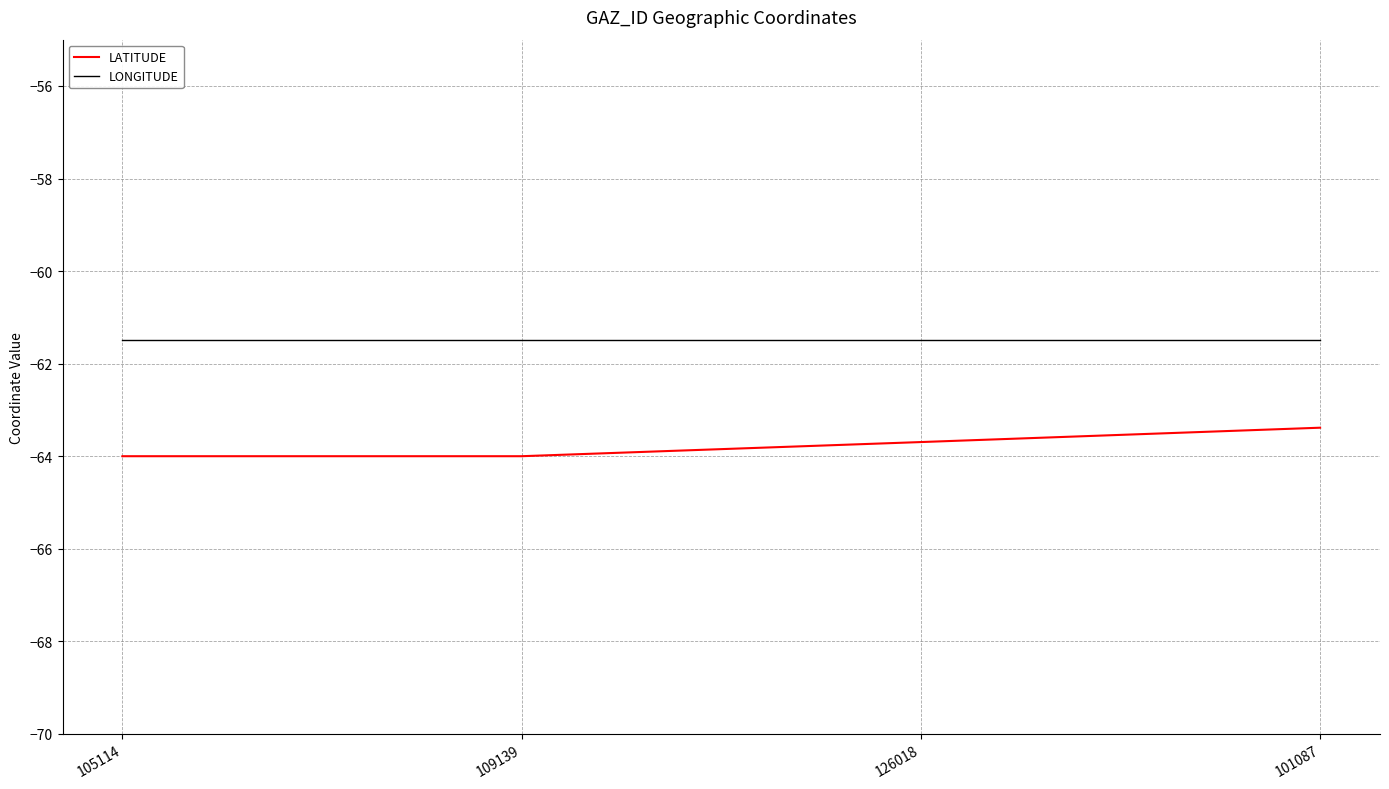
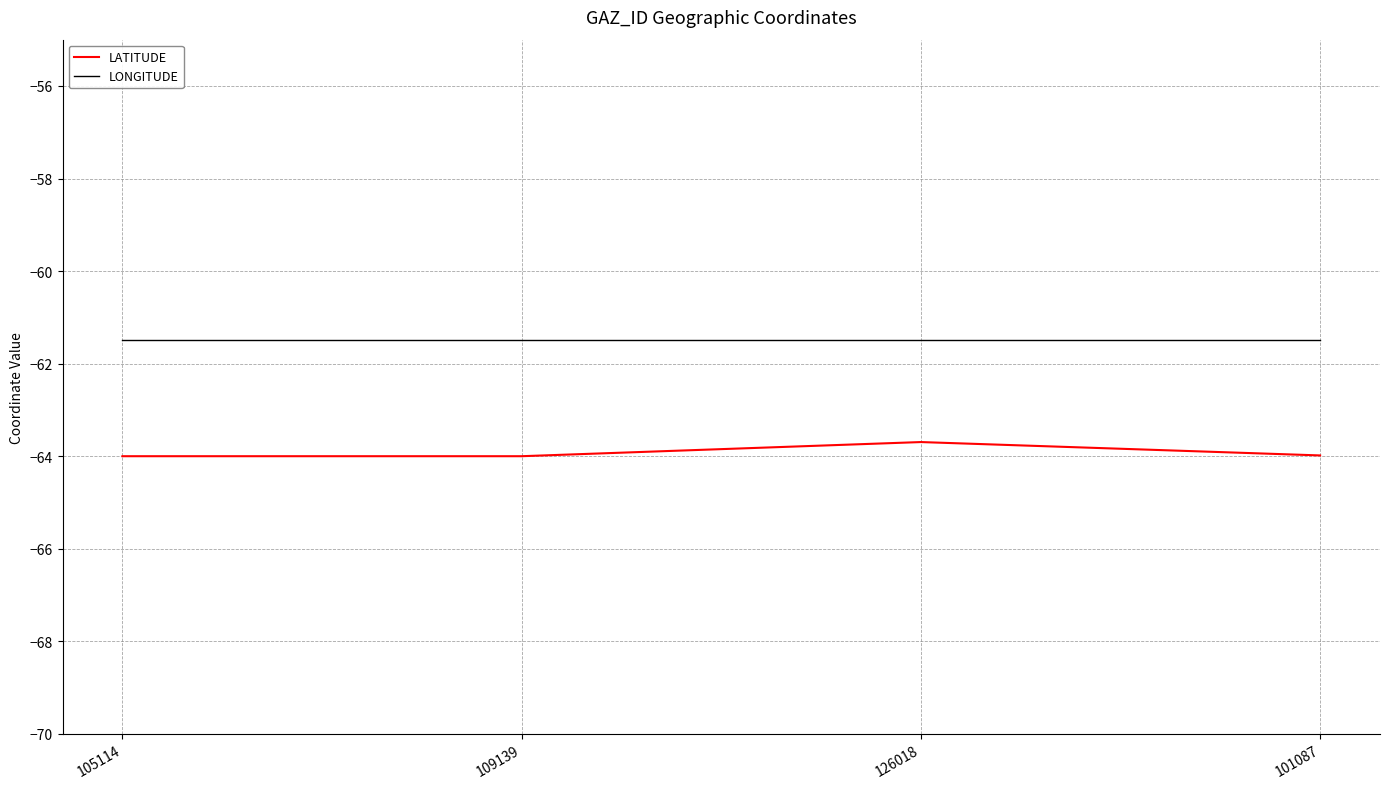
  {
    "LATITUDE": {
      "105114": -64.0,
      "109139": -64.0,
      "126018": -63.7,
-     "101087": -63.4
+     "101087": -64.0
    },
    "LONGITUDE": {
      "105114": -61.5,
      "109139": -61.5,
      "126018": -61.5,
      "101087": -61.5
    }
  }
